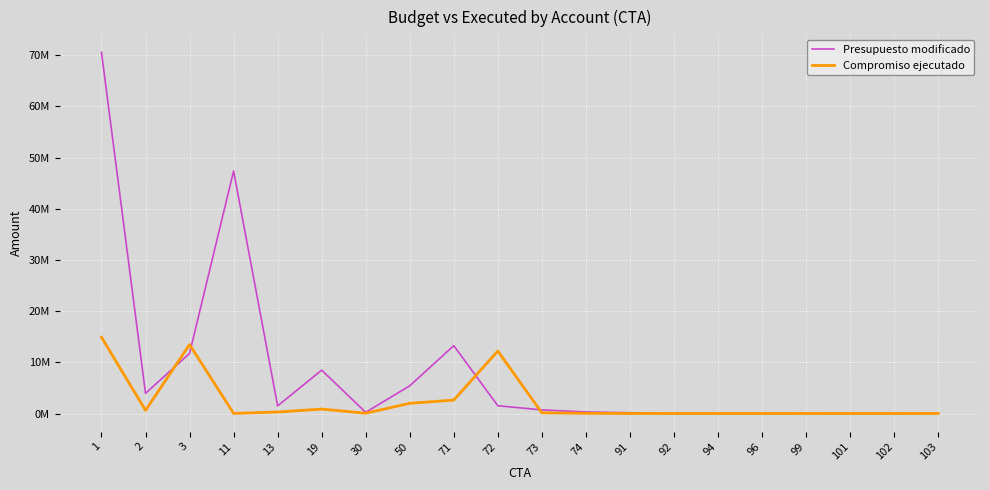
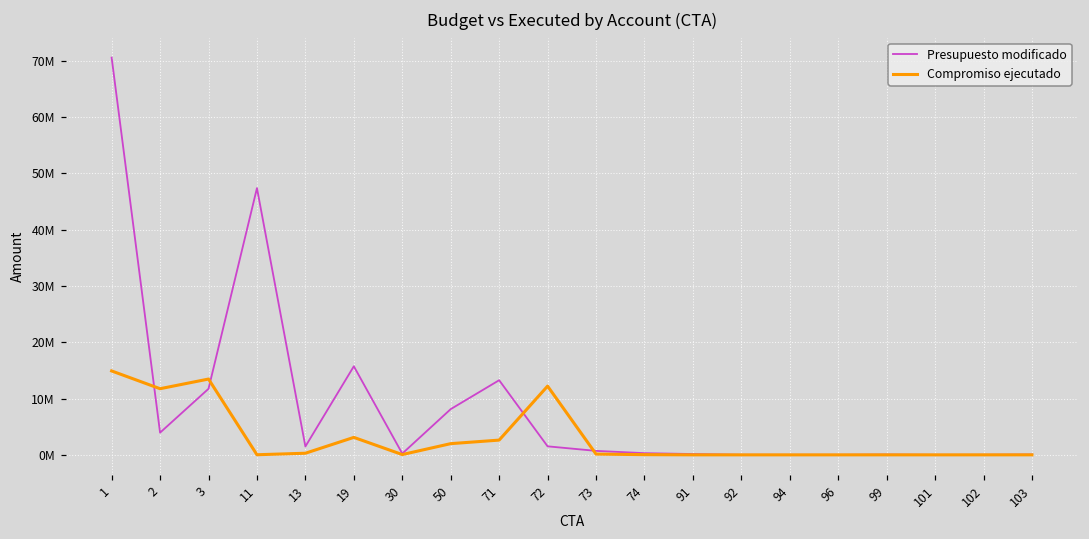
  {
    "Presupuesto modificado": {
      "1": 71000000,
      "2": 4000000,
      "3": 12000000,
      "11": 47000000,
      "13": 1000000,
-     "19": 8000000,
-     "50": 5000000,
+     "19": 16000000,
+     "50": 8000000,
      "71": 13000000,
      "72": 2000000,
      "73": 1000000
    },
    "Compromiso ejecutado": {
      "1": 15000000,
-     "2": 1000000,
+     "2": 12000000,
      "3": 13000000,
      "11": 0,
      "13": 0,
-     "19": 1000000,
+     "19": 3000000,
      "50": 2000000,
      "71": 3000000,
      "72": 12000000,
      "73": 0
    }
  }
